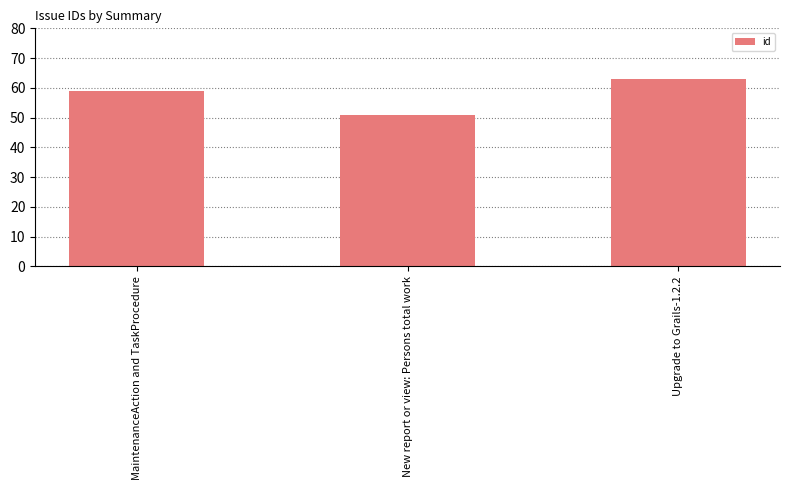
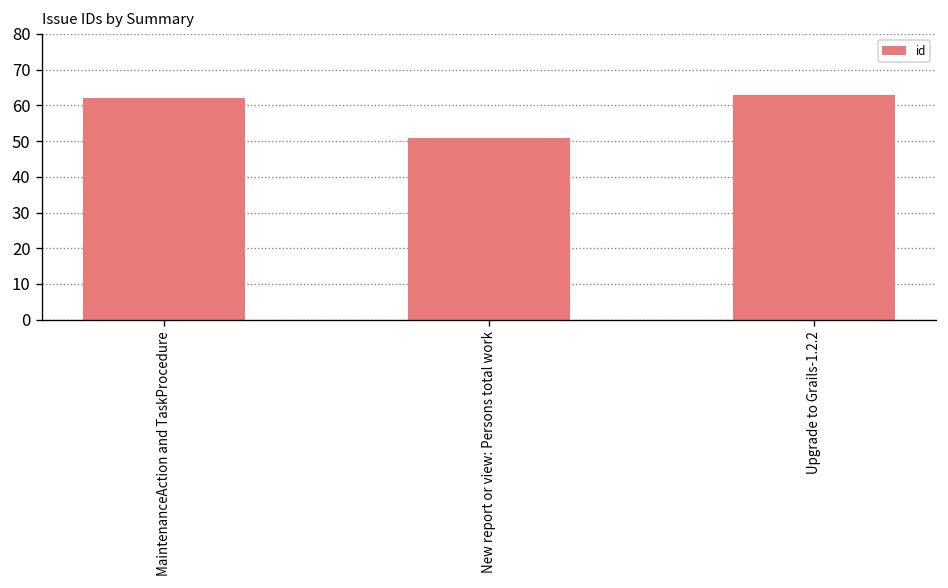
  {
-   "MaintenanceAction and TaskProcedure": 59,
+   "MaintenanceAction and TaskProcedure": 62,
    "New report or view: Persons total work": 51,
    "Upgrade to Grails-1.2.2": 63
  }
